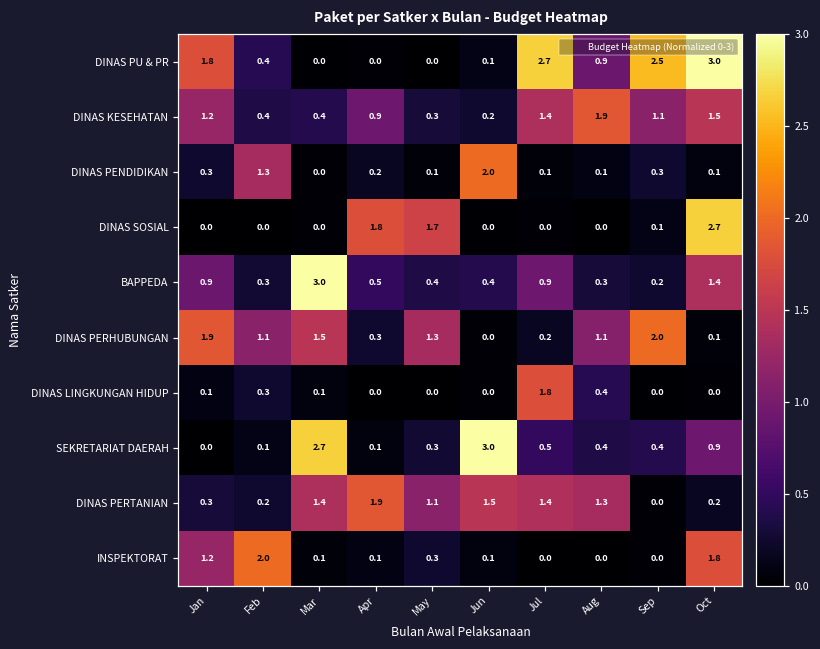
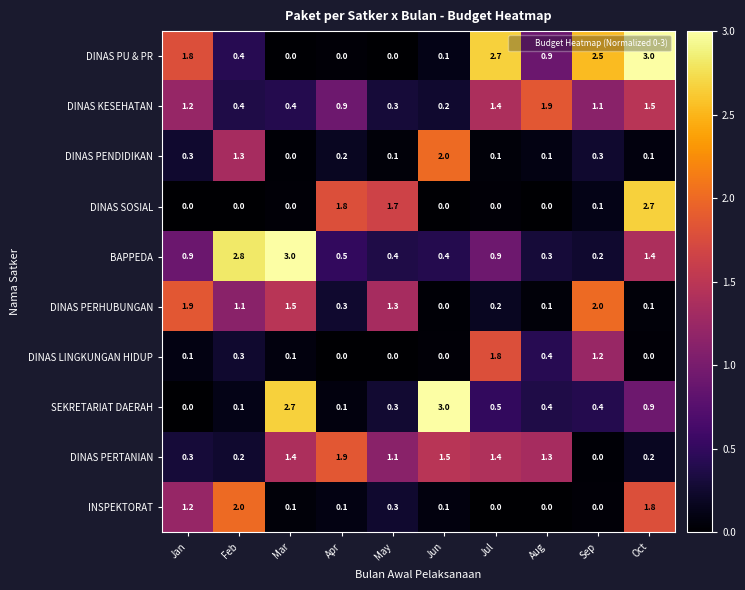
  {
    "DINAS PU & PR": {
      "Jan": 1.8,
      "Feb": 0.4,
      "Mar": 0.0,
      "Apr": 0.0,
      "May": 0.0,
      "Jun": 0.1,
      "Jul": 2.7,
      "Aug": 0.9,
      "Sep": 2.5,
      "Oct": 3.0
    },
    "DINAS KESEHATAN": {
      "Jan": 1.2,
      "Feb": 0.4,
      "Mar": 0.4,
      "Apr": 0.9,
      "May": 0.3,
      "Jun": 0.2,
      "Jul": 1.4,
      "Aug": 1.9,
      "Sep": 1.1,
      "Oct": 1.5
    },
    "DINAS PENDIDIKAN": {
      "Jan": 0.3,
      "Feb": 1.3,
      "Mar": 0.0,
      "Apr": 0.2,
      "May": 0.1,
      "Jun": 2.0,
      "Jul": 0.1,
      "Aug": 0.1,
      "Sep": 0.3,
      "Oct": 0.1
    },
    "DINAS SOSIAL": {
      "Jan": 0.0,
      "Feb": 0.0,
      "Mar": 0.0,
      "Apr": 1.8,
      "May": 1.7,
      "Jun": 0.0,
      "Jul": 0.0,
      "Aug": 0.0,
      "Sep": 0.1,
      "Oct": 2.7
    },
    "BAPPEDA": {
      "Jan": 0.9,
-     "Feb": 0.3,
+     "Feb": 2.8,
      "Mar": 3.0,
      "Apr": 0.5,
      "May": 0.4,
      "Jun": 0.4,
      "Jul": 0.9,
      "Aug": 0.3,
      "Sep": 0.2,
      "Oct": 1.4
    },
    "DINAS PERHUBUNGAN": {
      "Jan": 1.9,
      "Feb": 1.1,
      "Mar": 1.5,
      "Apr": 0.3,
      "May": 1.3,
      "Jun": 0.0,
      "Jul": 0.2,
-     "Aug": 1.1,
+     "Aug": 0.1,
      "Sep": 2.0,
      "Oct": 0.1
    },
    "DINAS LINGKUNGAN HIDUP": {
      "Jan": 0.1,
      "Feb": 0.3,
      "Mar": 0.1,
      "Apr": 0.0,
      "May": 0.0,
      "Jun": 0.0,
      "Jul": 1.8,
      "Aug": 0.4,
-     "Sep": 0.0,
+     "Sep": 1.2,
      "Oct": 0.0
    },
    "SEKRETARIAT DAERAH": {
      "Jan": 0.0,
      "Feb": 0.1,
      "Mar": 2.7,
      "Apr": 0.1,
      "May": 0.3,
      "Jun": 3.0,
      "Jul": 0.5,
      "Aug": 0.4,
      "Sep": 0.4,
      "Oct": 0.9
    },
    "DINAS PERTANIAN": {
      "Jan": 0.3,
      "Feb": 0.2,
      "Mar": 1.4,
      "Apr": 1.9,
      "May": 1.1,
      "Jun": 1.5,
      "Jul": 1.4,
      "Aug": 1.3,
      "Sep": 0.0,
      "Oct": 0.2
    },
    "INSPEKTORAT": {
      "Jan": 1.2,
      "Feb": 2.0,
      "Mar": 0.1,
      "Apr": 0.1,
      "May": 0.3,
      "Jun": 0.1,
      "Jul": 0.0,
      "Aug": 0.0,
      "Sep": 0.0,
      "Oct": 1.8
    }
  }
